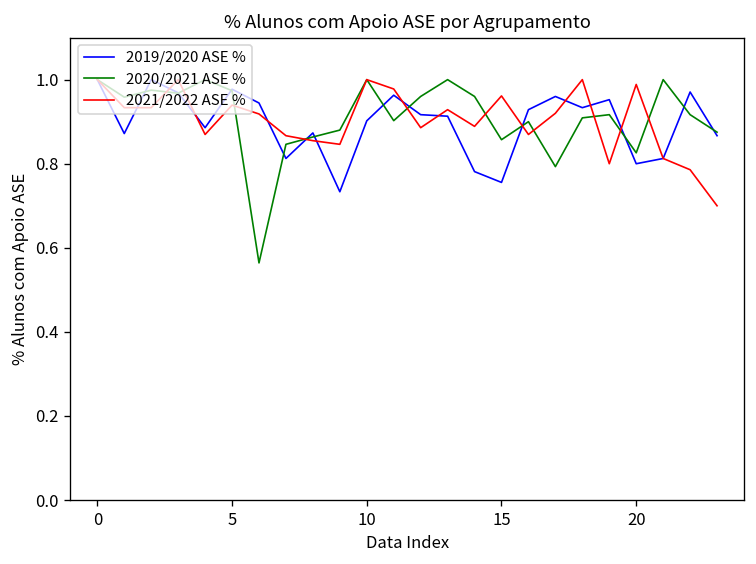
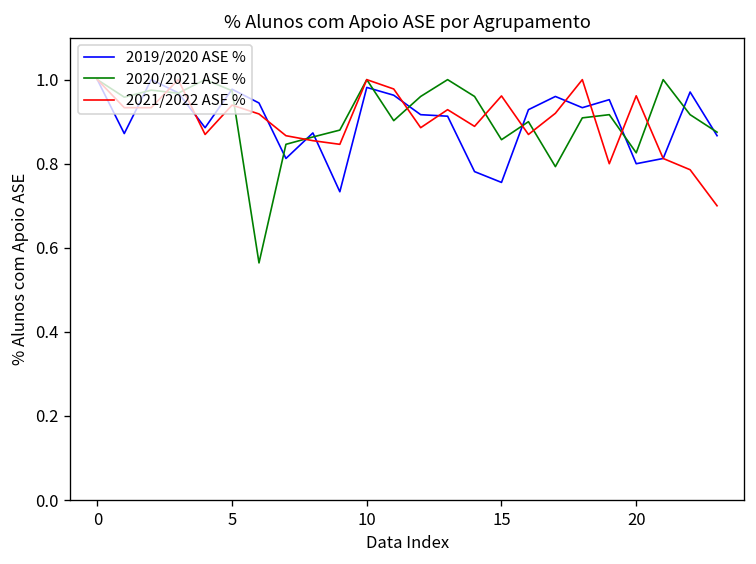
  {
    "2019/2020 ASE %": {
-     "10": 0.90,
+     "10": 0.98,
      "15": 0.76,
      "20": 0.80
    },
    "2020/2021 ASE %": {
      "15": 0.86,
      "20": 0.83
    },
    "2021/2022 ASE %": {
      "15": 0.96,
-     "20": 0.99
+     "20": 0.96
    }
  }
